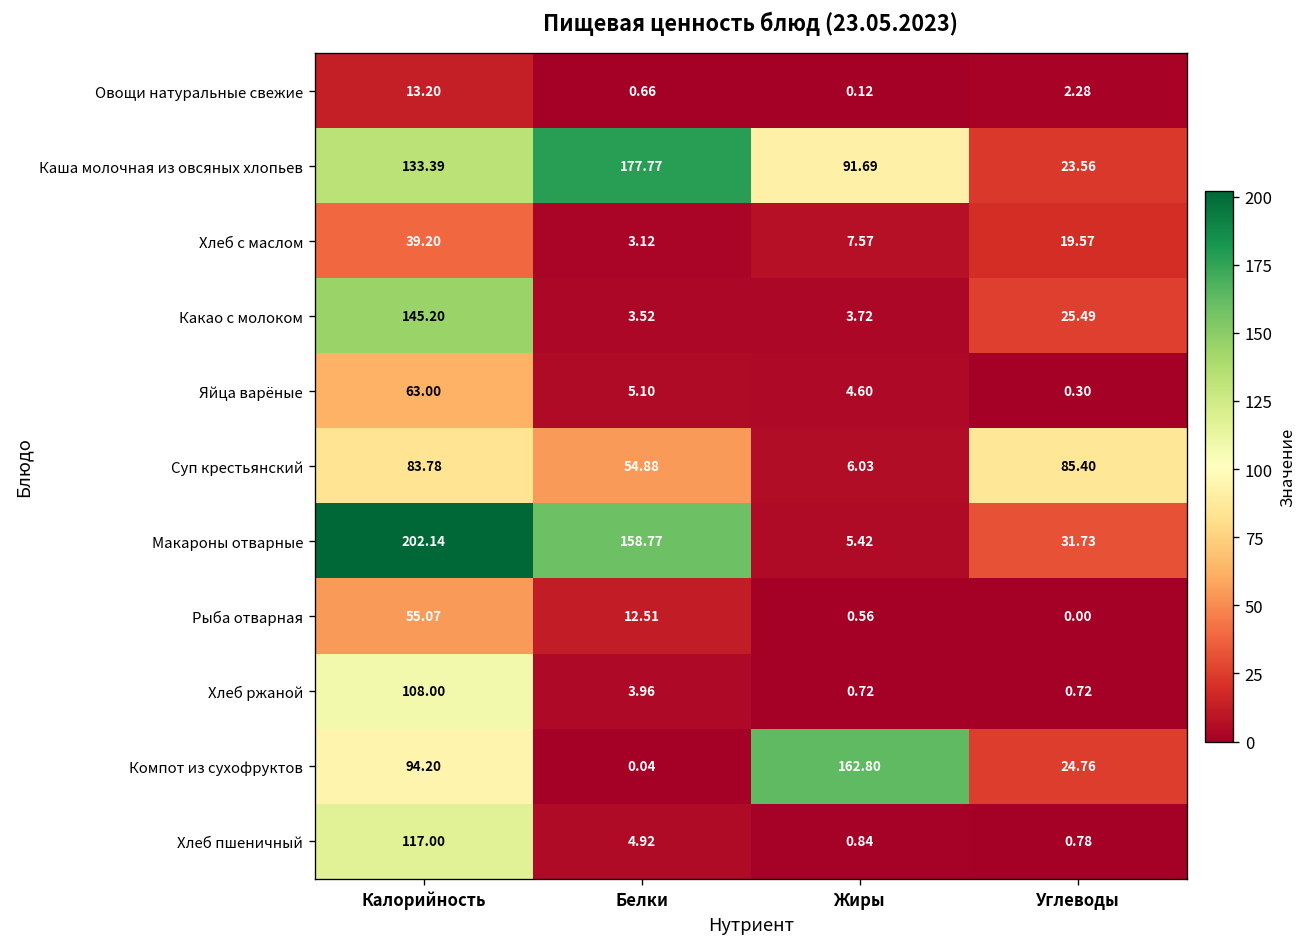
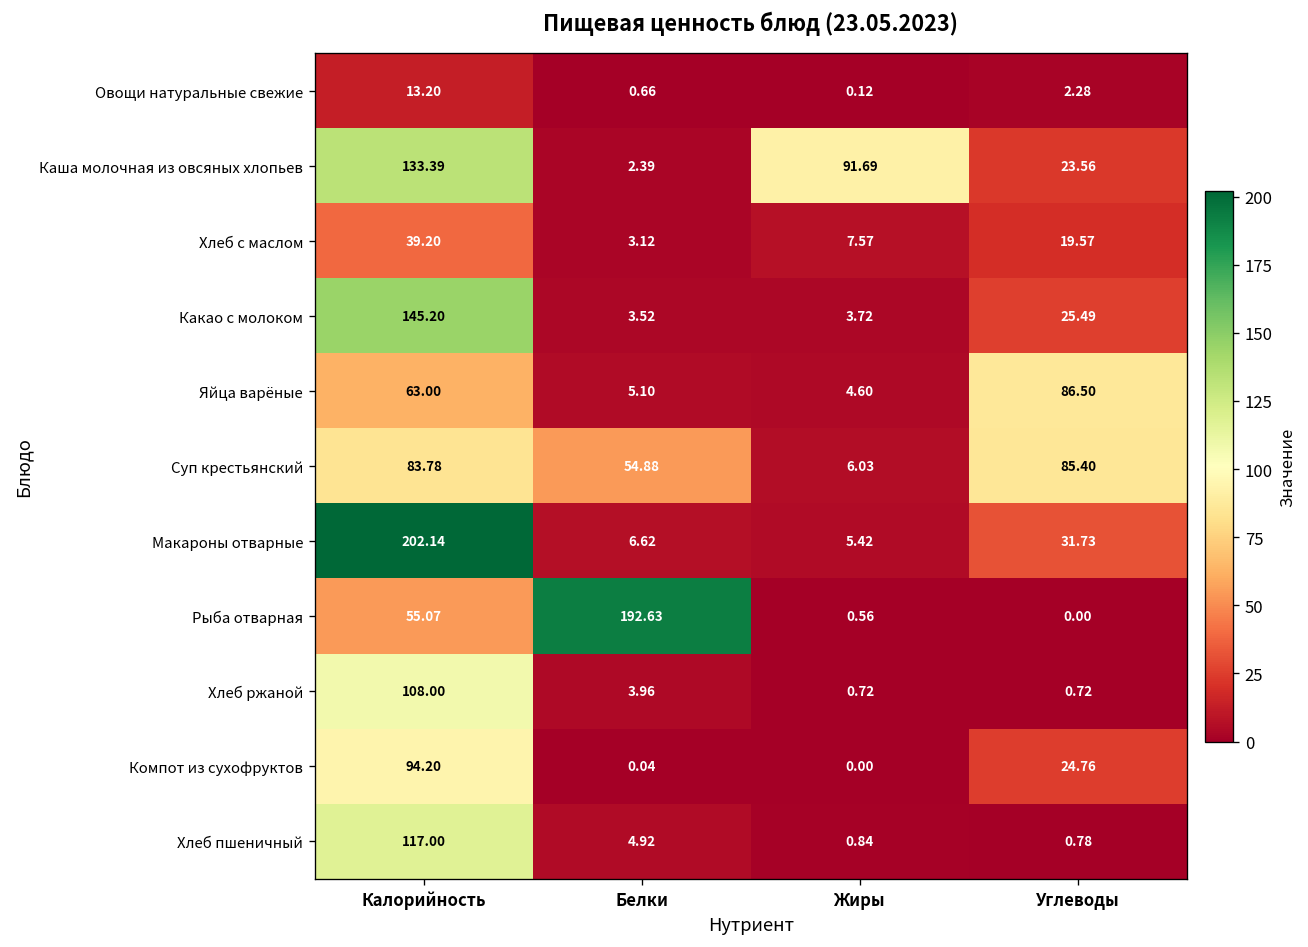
  {
    "Овощи натуральные свежие": {
      "Калорийность": 13.20,
      "Белки": 0.66,
      "Жиры": 0.12,
      "Углеводы": 2.28
    },
    "Каша молочная из овсяных хлопьев": {
      "Калорийность": 133.39,
-     "Белки": 177.77,
+     "Белки": 2.39,
      "Жиры": 91.69,
      "Углеводы": 23.56
    },
    "Хлеб с маслом": {
      "Калорийность": 39.20,
      "Белки": 3.12,
      "Жиры": 7.57,
      "Углеводы": 19.57
    },
    "Какао с молоком": {
      "Калорийность": 145.20,
      "Белки": 3.52,
      "Жиры": 3.72,
      "Углеводы": 25.49
    },
    "Яйца варёные": {
      "Калорийность": 63.00,
      "Белки": 5.10,
      "Жиры": 4.60,
-     "Углеводы": 0.30
+     "Углеводы": 86.50
    },
    "Суп крестьянский": {
      "Калорийность": 83.78,
      "Белки": 54.88,
      "Жиры": 6.03,
      "Углеводы": 85.40
    },
    "Макароны отварные": {
      "Калорийность": 202.14,
-     "Белки": 158.77,
+     "Белки": 6.62,
      "Жиры": 5.42,
      "Углеводы": 31.73
    },
    "Рыба отварная": {
      "Калорийность": 55.07,
-     "Белки": 12.51,
+     "Белки": 192.63,
      "Жиры": 0.56,
      "Углеводы": 0.00
    },
    "Хлеб ржаной": {
      "Калорийность": 108.00,
      "Белки": 3.96,
      "Жиры": 0.72,
      "Углеводы": 0.72
    },
    "Компот из сухофруктов": {
      "Калорийность": 94.20,
      "Белки": 0.04,
-     "Жиры": 162.80,
+     "Жиры": 0.00,
      "Углеводы": 24.76
    },
    "Хлеб пшеничный": {
      "Калорийность": 117.00,
      "Белки": 4.92,
      "Жиры": 0.84,
      "Углеводы": 0.78
    }
  }
